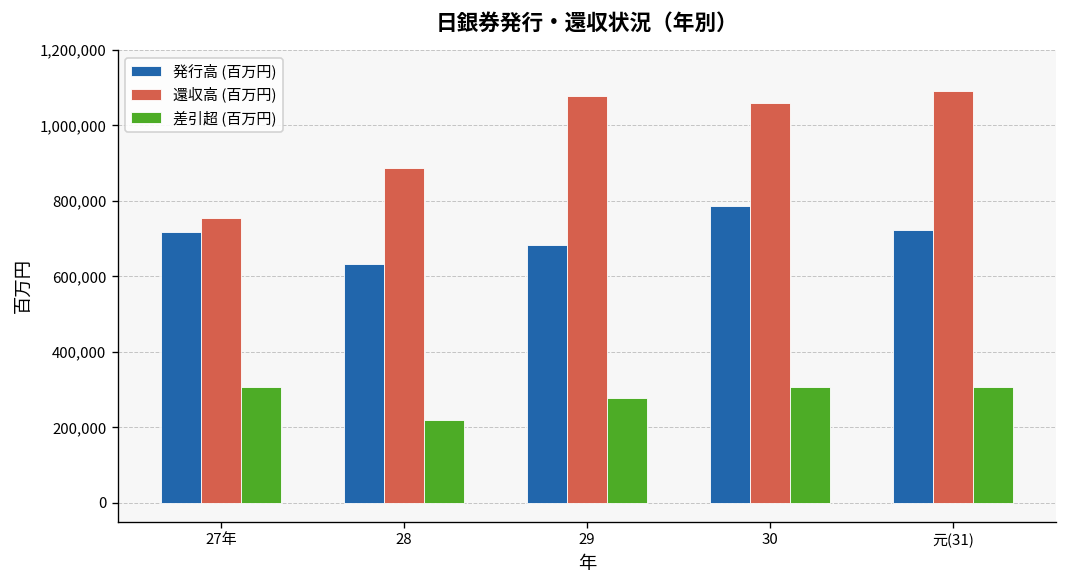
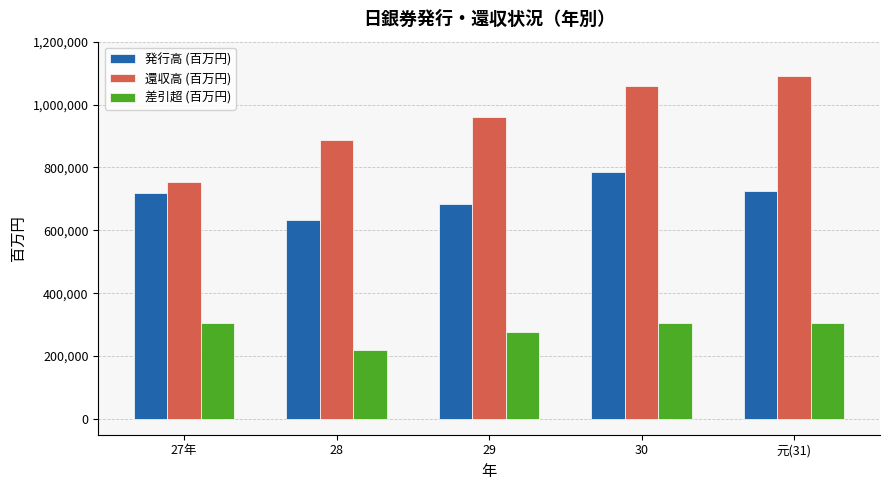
  {
    "発行高 (百万円)": {
      "27年": "720,000",
      "28": "630,000",
      "29": "680,000",
      "30": "790,000",
      "元(31)": "720,000"
    },
    "還収高 (百万円)": {
      "27年": "760,000",
      "28": "890,000",
-     "29": "1,080,000",
+     "29": "960,000",
      "30": "1,060,000",
      "元(31)": "1,090,000"
    },
    "差引超 (百万円)": {
      "27年": "310,000",
      "28": "220,000",
      "29": "280,000",
      "30": "310,000",
      "元(31)": "310,000"
    }
  }
